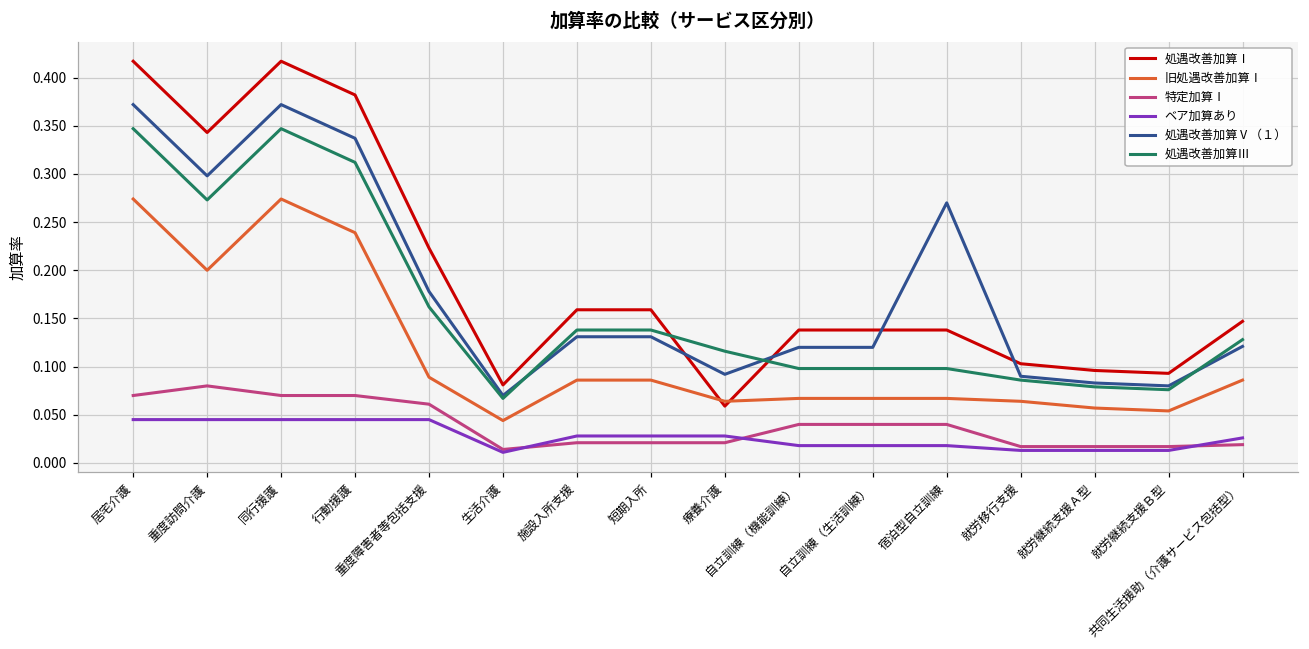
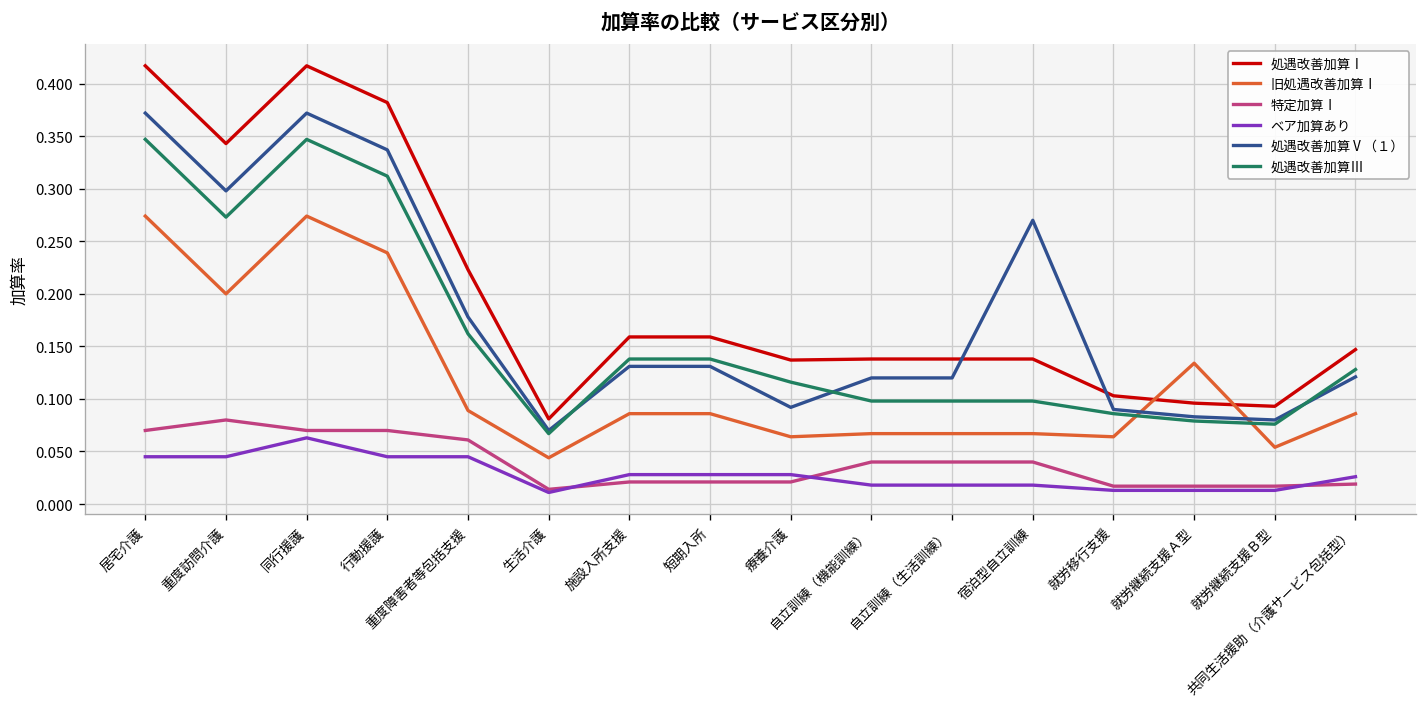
  {
    "処遇改善加算Ⅰ": {
      "居宅介護": 0.42,
      "重度訪問介護": 0.34,
      "同行援護": 0.42,
      "行動援護": 0.38,
      "重度障害者等包括支援": 0.22,
      "生活介護": 0.08,
      "施設入所支援": 0.16,
      "短期入所": 0.16,
-     "療養介護": 0.06,
+     "療養介護": 0.14,
      "自立訓練（機能訓練）": 0.14,
      "自立訓練（生活訓練）": 0.14,
      "宿泊型自立訓練": 0.14,
      "就労移行支援": 0.10,
      "就労継続支援Ａ型": 0.10,
      "就労継続支援Ｂ型": 0.09,
      "共同生活援助（介護サービス包括型）": 0.15
    },
    "旧処遇改善加算Ⅰ": {
      "居宅介護": 0.27,
      "重度訪問介護": 0.20,
      "同行援護": 0.27,
      "行動援護": 0.24,
      "重度障害者等包括支援": 0.09,
      "生活介護": 0.04,
      "施設入所支援": 0.09,
      "短期入所": 0.09,
      "療養介護": 0.06,
      "自立訓練（機能訓練）": 0.07,
      "自立訓練（生活訓練）": 0.07,
      "宿泊型自立訓練": 0.07,
      "就労移行支援": 0.06,
-     "就労継続支援Ａ型": 0.06,
+     "就労継続支援Ａ型": 0.13,
      "就労継続支援Ｂ型": 0.05,
      "共同生活援助（介護サービス包括型）": 0.09
    },
    "特定加算Ⅰ": {
      "居宅介護": 0.07,
      "重度訪問介護": 0.08,
      "同行援護": 0.07,
      "行動援護": 0.07,
      "重度障害者等包括支援": 0.06,
      "生活介護": 0.01,
      "施設入所支援": 0.02,
      "短期入所": 0.02,
      "療養介護": 0.02,
      "自立訓練（機能訓練）": 0.04,
      "自立訓練（生活訓練）": 0.04,
      "宿泊型自立訓練": 0.04,
      "就労移行支援": 0.02,
      "就労継続支援Ａ型": 0.02,
      "就労継続支援Ｂ型": 0.02,
      "共同生活援助（介護サービス包括型）": 0.02
    },
    "ベア加算あり": {
      "居宅介護": 0.05,
      "重度訪問介護": 0.05,
-     "同行援護": 0.05,
+     "同行援護": 0.06,
      "行動援護": 0.05,
      "重度障害者等包括支援": 0.05,
      "生活介護": 0.01,
      "施設入所支援": 0.03,
      "短期入所": 0.03,
      "療養介護": 0.03,
      "自立訓練（機能訓練）": 0.02,
      "自立訓練（生活訓練）": 0.02,
      "宿泊型自立訓練": 0.02,
      "就労移行支援": 0.01,
      "就労継続支援Ａ型": 0.01,
      "就労継続支援Ｂ型": 0.01,
      "共同生活援助（介護サービス包括型）": 0.03
    },
    "処遇改善加算Ⅴ（１）": {
      "居宅介護": 0.37,
      "重度訪問介護": 0.30,
      "同行援護": 0.37,
      "行動援護": 0.34,
      "重度障害者等包括支援": 0.18,
      "生活介護": 0.07,
      "施設入所支援": 0.13,
      "短期入所": 0.13,
      "療養介護": 0.09,
      "自立訓練（機能訓練）": 0.12,
      "自立訓練（生活訓練）": 0.12,
      "宿泊型自立訓練": 0.27,
      "就労移行支援": 0.09,
      "就労継続支援Ａ型": 0.08,
      "就労継続支援Ｂ型": 0.08,
      "共同生活援助（介護サービス包括型）": 0.12
    },
    "処遇改善加算Ⅲ": {
      "居宅介護": 0.35,
      "重度訪問介護": 0.27,
      "同行援護": 0.35,
      "行動援護": 0.31,
      "重度障害者等包括支援": 0.16,
      "生活介護": 0.07,
      "施設入所支援": 0.14,
      "短期入所": 0.14,
      "療養介護": 0.12,
      "自立訓練（機能訓練）": 0.10,
      "自立訓練（生活訓練）": 0.10,
      "宿泊型自立訓練": 0.10,
      "就労移行支援": 0.09,
      "就労継続支援Ａ型": 0.08,
      "就労継続支援Ｂ型": 0.08,
      "共同生活援助（介護サービス包括型）": 0.13
    }
  }
